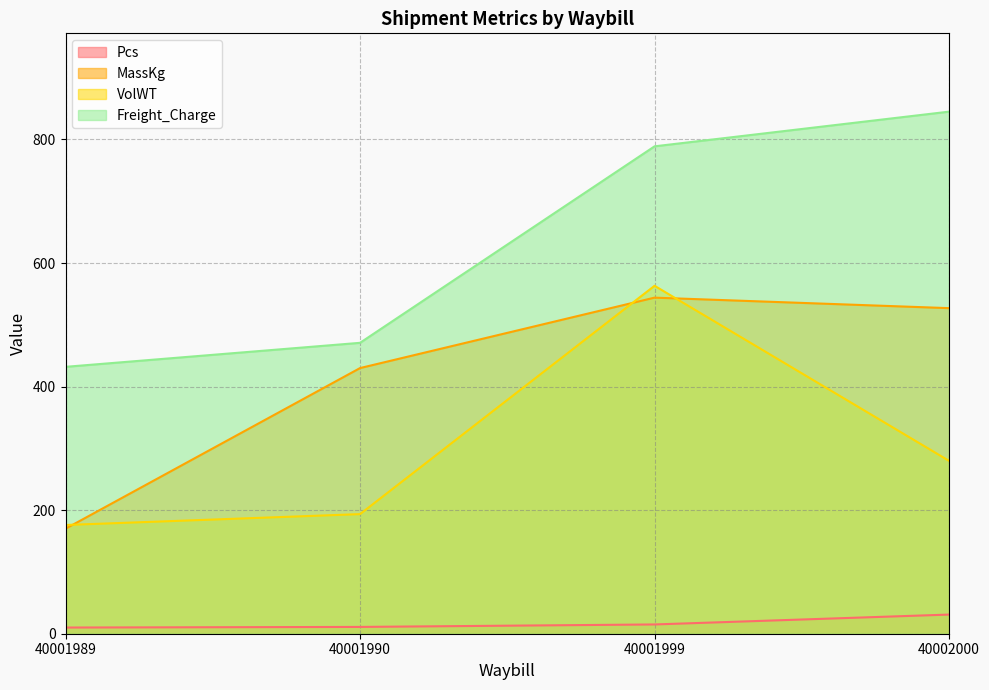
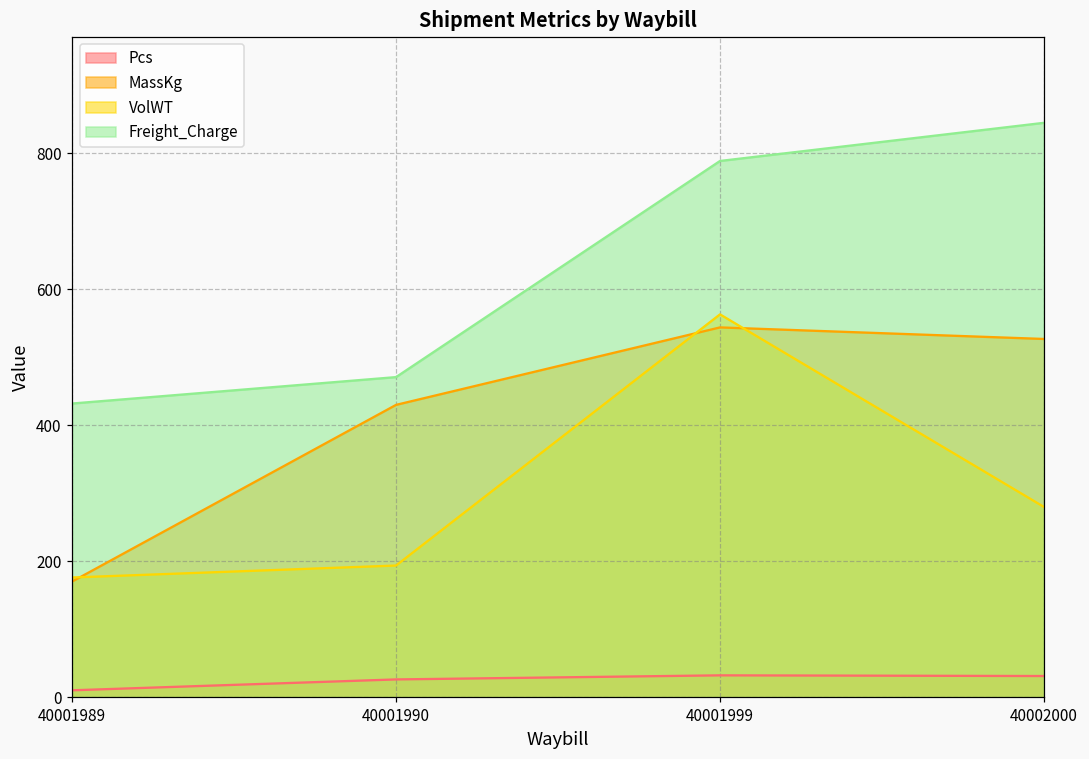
  {
    "Pcs": {
      "40001989": 10,
-     "40001990": 10,
-     "40001999": 20,
+     "40001990": 30,
+     "40001999": 30,
      "40002000": 30
    },
    "Freight_Charge": {
      "40001989": 430,
      "40001990": 470,
      "40001999": 790,
      "40002000": 850
    }
  }
